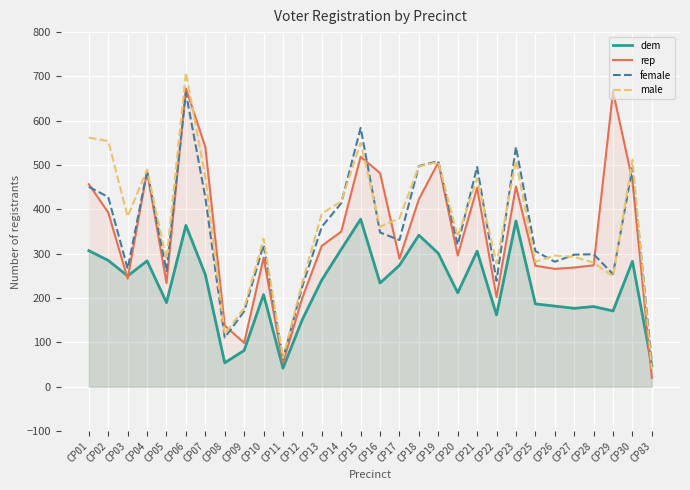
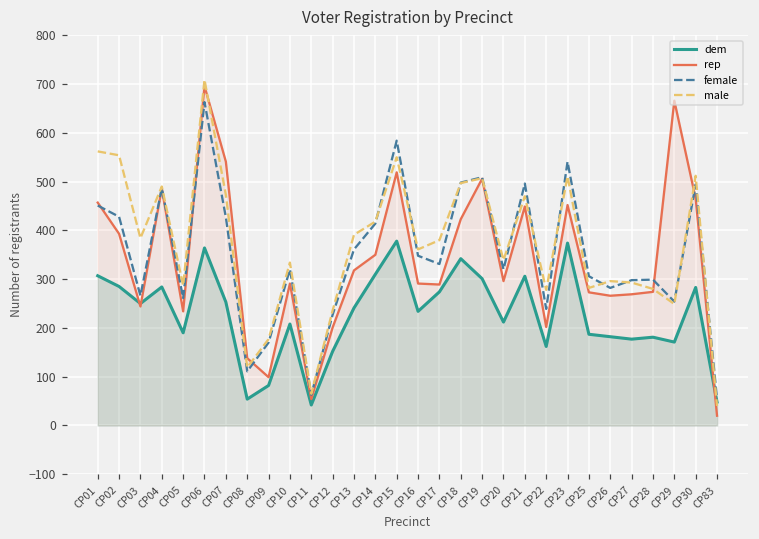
  {
    "rep": {
      "CP01": 460,
      "CP02": 390,
      "CP03": 240,
      "CP05": 230,
-     "CP06": 670,
+     "CP06": 700,
      "CP07": 540,
      "CP08": 140,
      "CP09": 100,
      "CP10": 290,
      "CP11": 50,
      "CP12": 200,
      "CP13": 320,
      "CP14": 350,
      "CP15": 520,
-     "CP16": 480,
+     "CP16": 290,
      "CP17": 290,
      "CP18": 420,
      "CP20": 300,
      "CP21": 450,
      "CP22": 200,
      "CP23": 450,
      "CP25": 270,
      "CP26": 270,
      "CP27": 270,
      "CP28": 270,
      "CP30": 470,
      "CP83": 20
    },
    "male": {
      "CP01": 560,
      "CP02": 550,
      "CP03": 380,
      "CP05": 290,
      "CP06": 710,
      "CP07": 470,
      "CP08": 120,
      "CP09": 180,
      "CP10": 330,
      "CP12": 240,
      "CP13": 390,
      "CP15": 550,
      "CP16": 360,
      "CP17": 380,
      "CP20": 340,
      "CP21": 470,
      "CP22": 280,
      "CP23": 510,
      "CP25": 280,
      "CP26": 300,
      "CP28": 280,
      "CP30": 510,
      "CP83": 40
    }
  }
